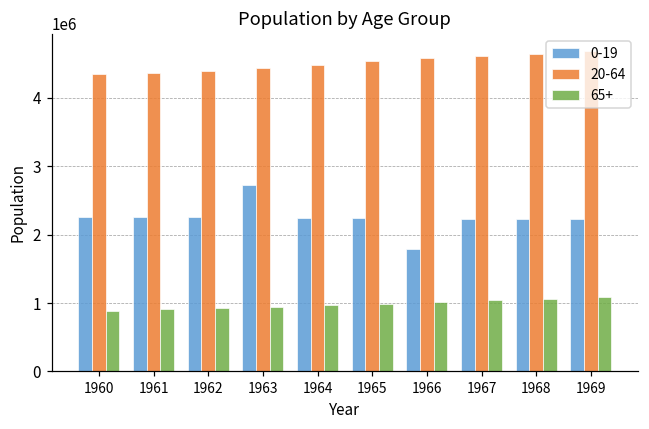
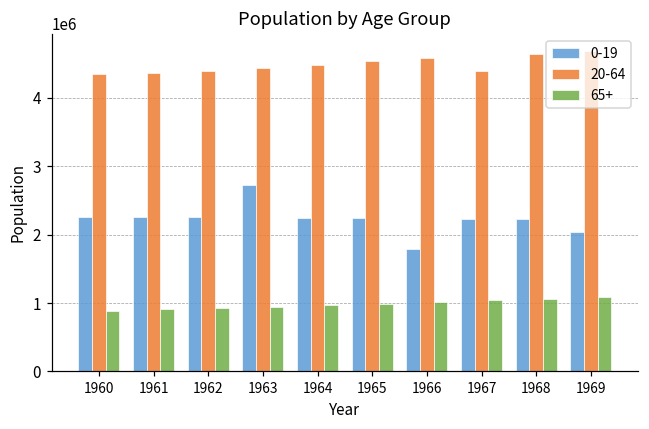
  {
    "0-19": {
      "1960": 2300000,
      "1961": 2300000,
      "1962": 2300000,
      "1963": 2700000,
      "1964": 2200000,
      "1965": 2200000,
      "1966": 1800000,
      "1967": 2200000,
      "1968": 2200000,
-     "1969": 2200000
+     "1969": 2000000
    },
    "20-64": {
      "1960": 4400000,
      "1961": 4400000,
      "1962": 4400000,
      "1963": 4400000,
      "1964": 4500000,
      "1965": 4500000,
      "1966": 4600000,
-     "1967": 4600000,
+     "1967": 4400000,
      "1968": 4600000
    },
    "65+": {
      "1960": 900000,
      "1961": 900000,
      "1962": 900000,
      "1963": 900000,
      "1964": 1000000,
      "1965": 1000000,
      "1966": 1000000,
      "1967": 1000000,
      "1968": 1100000,
      "1969": 1100000
    }
  }
